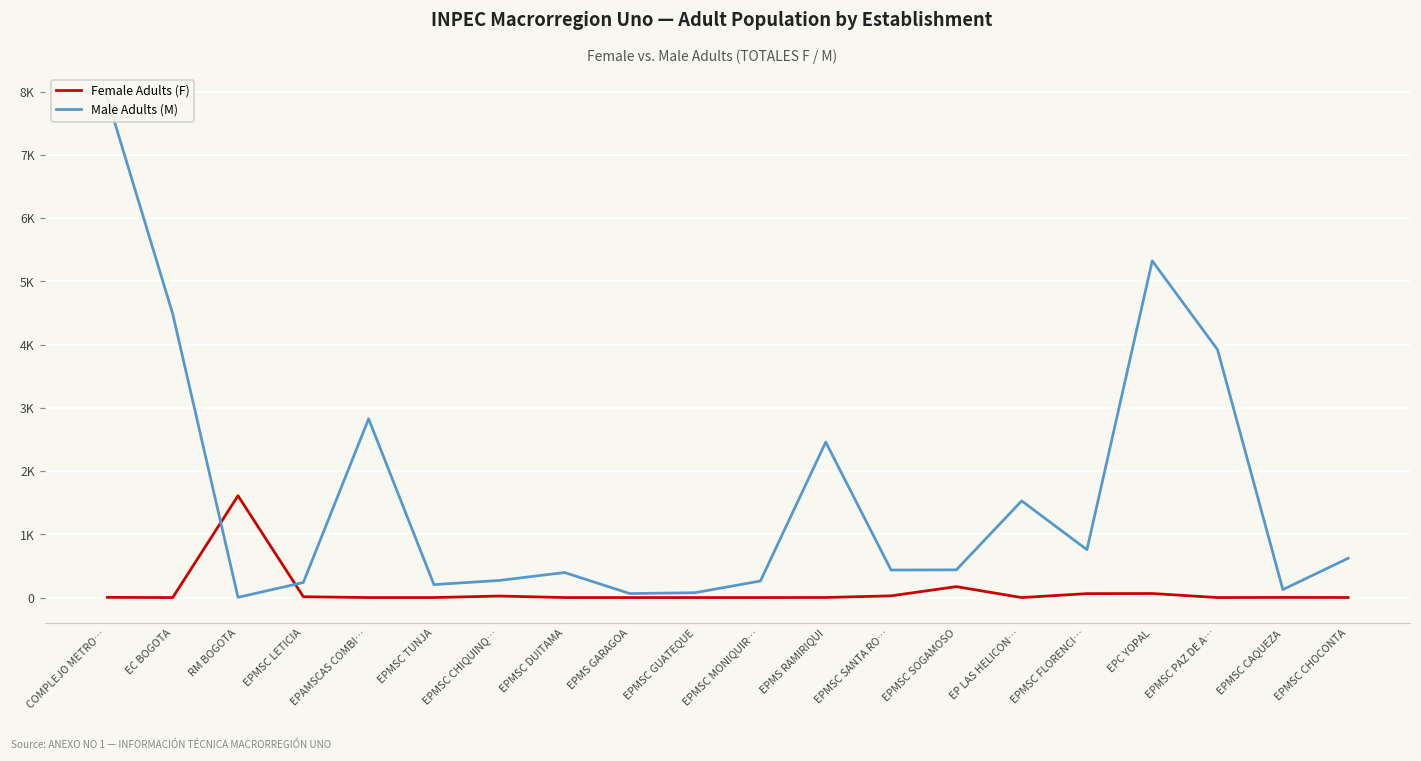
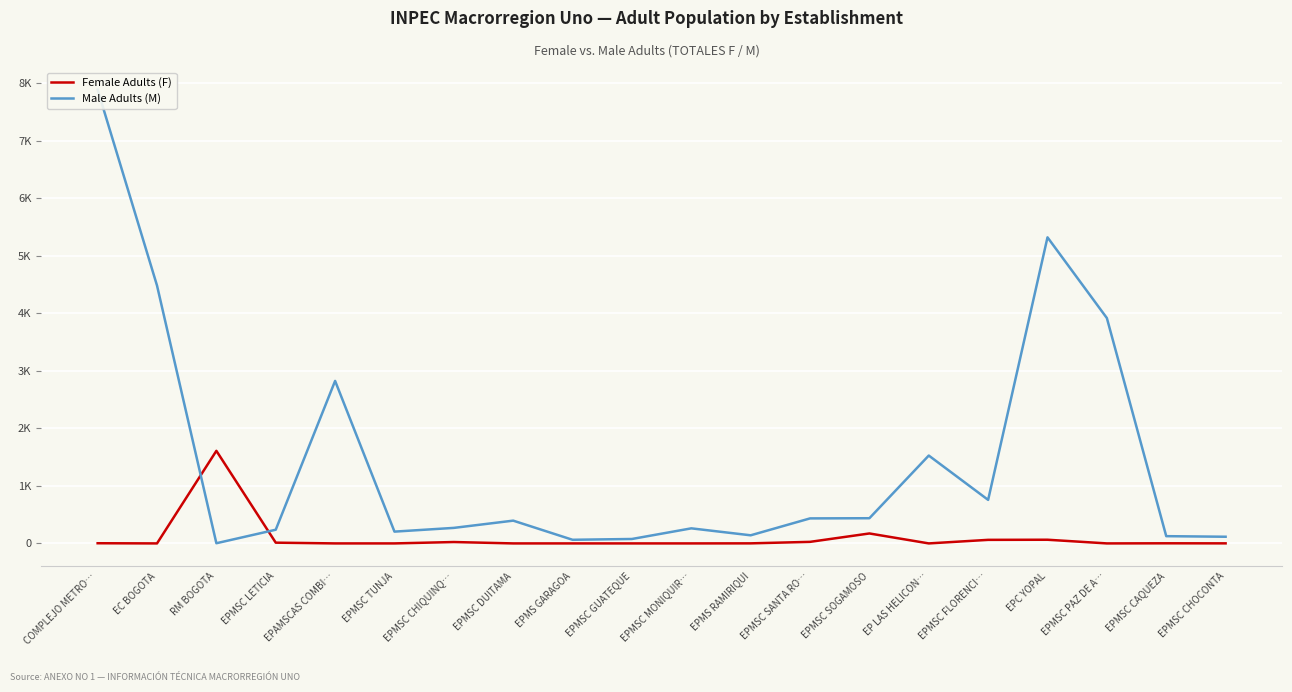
  {
    "Female Adults (F)": {
      "COMPLEJO METRO…": 0,
      "EC BOGOTA": 0,
      "RM BOGOTA": 1600,
      "EPMSC LETICIA": 0,
      "EPAMSCAS COMBI…": 0,
      "EPMSC TUNJA": 0,
      "EPMSC CHIQUINQ…": 0,
      "EPMSC DUITAMA": 0,
      "EPMS GARAGOA": 0,
      "EPMSC GUATEQUE": 0,
      "EPMSC MONIQUIR…": 0,
      "EPMS RAMIRIQUI": 0,
      "EPMSC SANTA RO…": 0,
      "EPMSC SOGAMOSO": 200,
      "EP LAS HELICON…": 0,
      "EPMSC FLORENCI…": 100,
      "EPC YOPAL": 100,
      "EPMSC PAZ DE A…": 0,
      "EPMSC CAQUEZA": 0,
      "EPMSC CHOCONTA": 0
    },
    "Male Adults (M)": {
      "EC BOGOTA": 4500,
      "RM BOGOTA": 0,
      "EPMSC LETICIA": 200,
      "EPAMSCAS COMBI…": 2800,
      "EPMSC TUNJA": 200,
      "EPMSC CHIQUINQ…": 300,
      "EPMSC DUITAMA": 400,
      "EPMS GARAGOA": 100,
      "EPMSC GUATEQUE": 100,
      "EPMSC MONIQUIR…": 300,
-     "EPMS RAMIRIQUI": 2500,
+     "EPMS RAMIRIQUI": 100,
      "EPMSC SANTA RO…": 400,
      "EPMSC SOGAMOSO": 400,
      "EP LAS HELICON…": 1500,
      "EPMSC FLORENCI…": 800,
      "EPC YOPAL": 5300,
      "EPMSC PAZ DE A…": 3900,
      "EPMSC CAQUEZA": 100,
-     "EPMSC CHOCONTA": 600
+     "EPMSC CHOCONTA": 100
    }
  }
